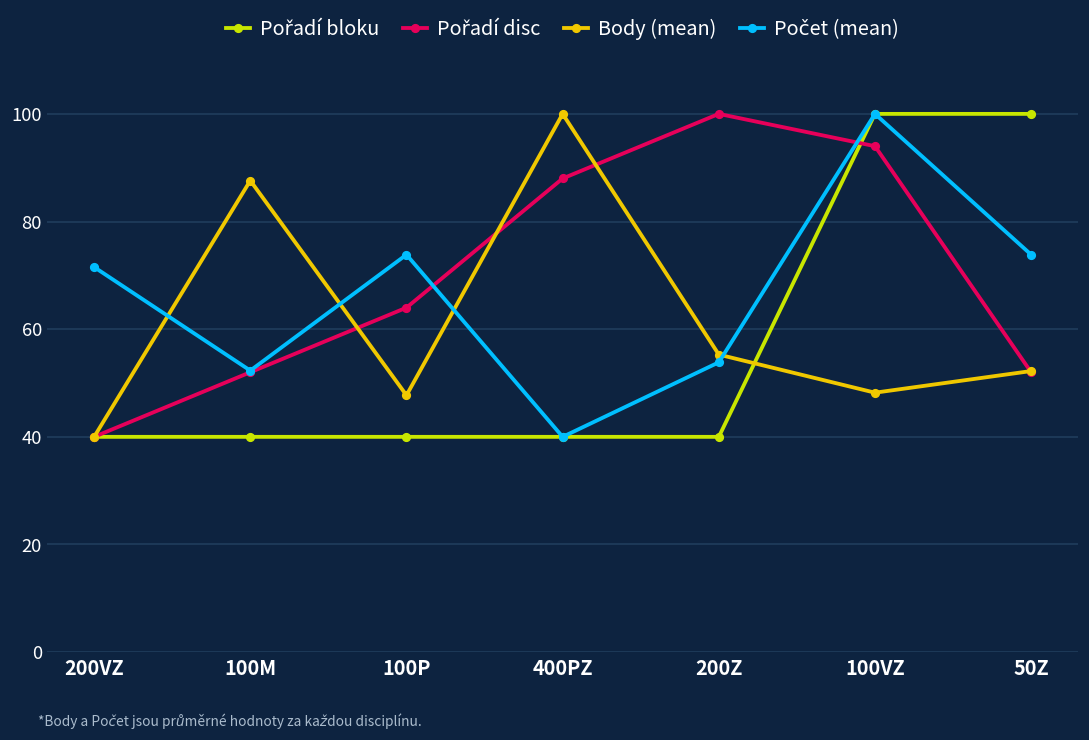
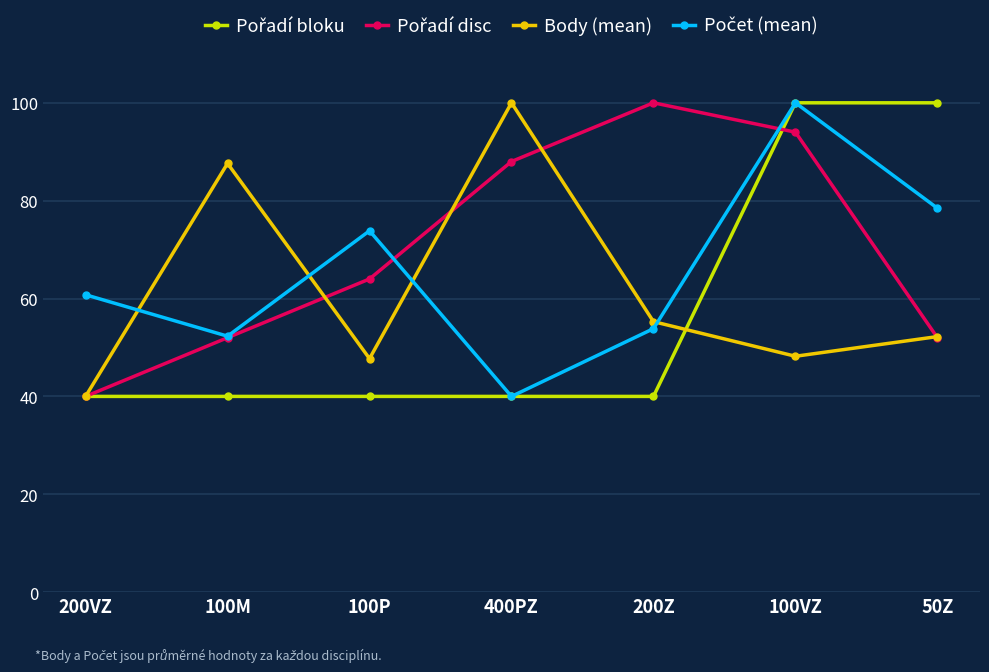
  {
    "Pořadí disc": {
      "100P": 64,
      "400PZ": 88,
      "200Z": 100,
      "100VZ": 94
    },
    "Počet (mean)": {
-     "200VZ": 72,
+     "200VZ": 61,
      "100P": 74,
      "200Z": 54,
-     "50Z": 74
+     "50Z": 78
    }
  }
